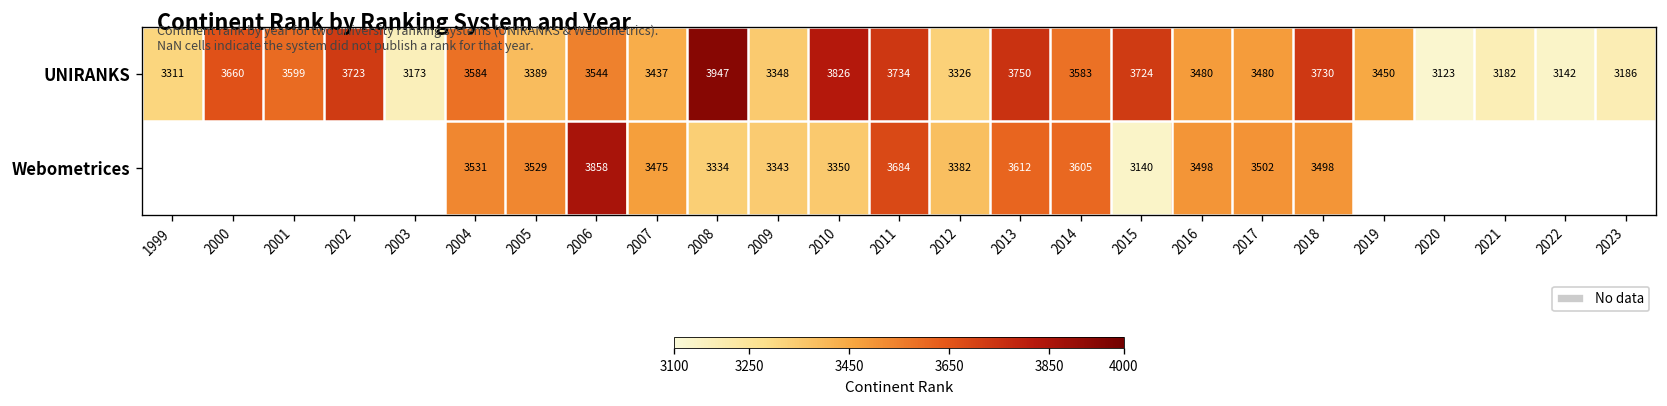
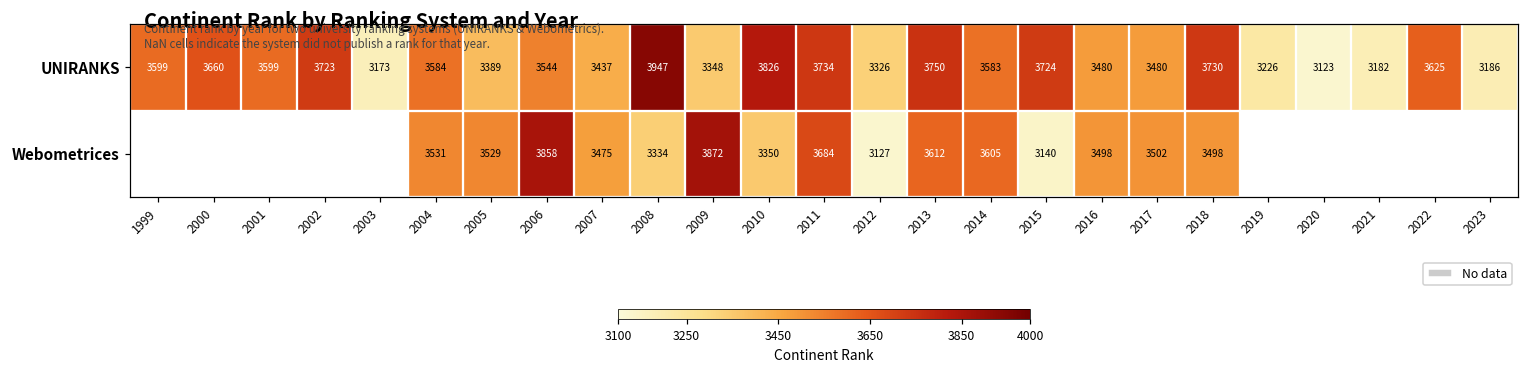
  {
    "UNIRANKS": {
-     "1999": 3311,
+     "1999": 3599,
      "2000": 3660,
      "2001": 3599,
      "2002": 3723,
      "2003": 3173,
      "2004": 3584,
      "2005": 3389,
      "2006": 3544,
      "2007": 3437,
      "2008": 3947,
      "2009": 3348,
      "2010": 3826,
      "2011": 3734,
      "2012": 3326,
      "2013": 3750,
      "2014": 3583,
      "2015": 3724,
      "2016": 3480,
      "2017": 3480,
      "2018": 3730,
-     "2019": 3450,
+     "2019": 3226,
      "2020": 3123,
      "2021": 3182,
-     "2022": 3142,
+     "2022": 3625,
      "2023": 3186
    },
    "Webometrices": {
      "2004": 3531,
      "2005": 3529,
      "2006": 3858,
      "2007": 3475,
      "2008": 3334,
-     "2009": 3343,
+     "2009": 3872,
      "2010": 3350,
      "2011": 3684,
-     "2012": 3382,
+     "2012": 3127,
      "2013": 3612,
      "2014": 3605,
      "2015": 3140,
      "2016": 3498,
      "2017": 3502,
      "2018": 3498
    }
  }
